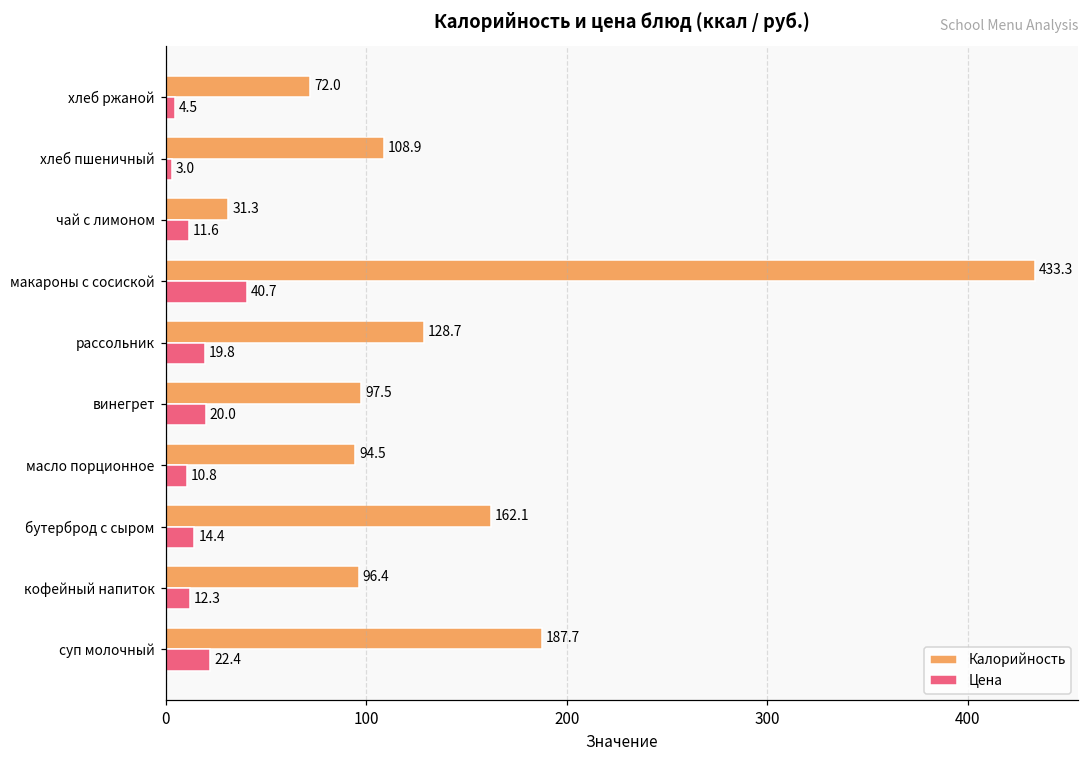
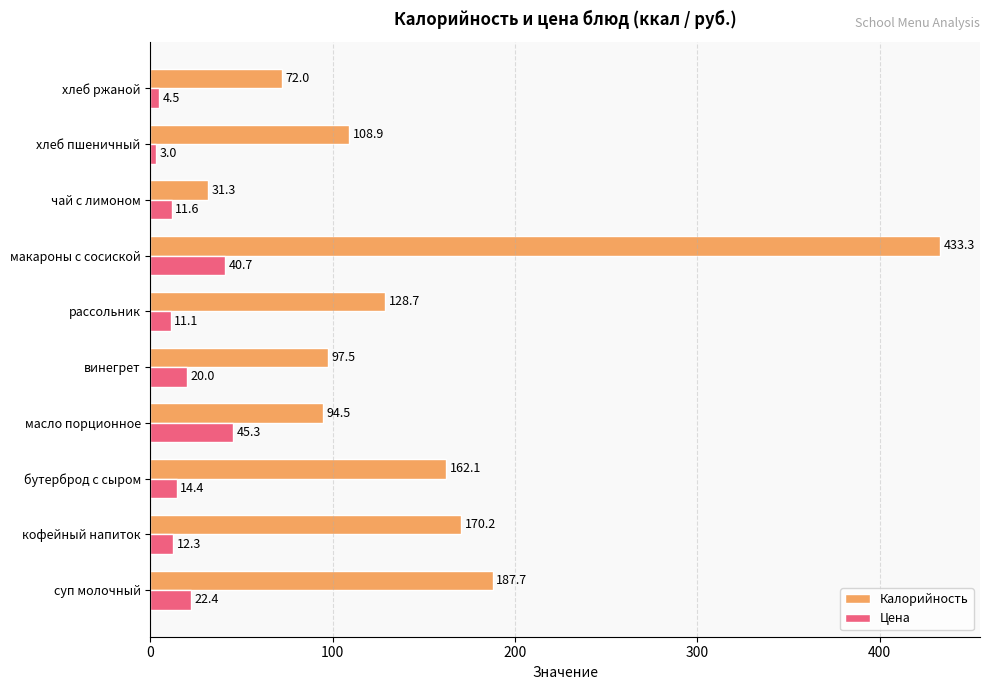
  {
    "Калорийность": {
      "хлеб ржаной": 72.0,
      "хлеб пшеничный": 108.9,
      "чай с лимоном": 31.3,
      "макароны с сосиской": 433.3,
      "рассольник": 128.7,
      "винегрет": 97.5,
      "масло порционное": 94.5,
      "бутерброд с сыром": 162.1,
-     "кофейный напиток": 96.4,
+     "кофейный напиток": 170.2,
      "суп молочный": 187.7
    },
    "Цена": {
      "хлеб ржаной": 4.5,
      "хлеб пшеничный": 3.0,
      "чай с лимоном": 11.6,
      "макароны с сосиской": 40.7,
-     "рассольник": 19.8,
+     "рассольник": 11.1,
      "винегрет": 20.0,
-     "масло порционное": 10.8,
+     "масло порционное": 45.3,
      "бутерброд с сыром": 14.4,
      "кофейный напиток": 12.3,
      "суп молочный": 22.4
    }
  }
